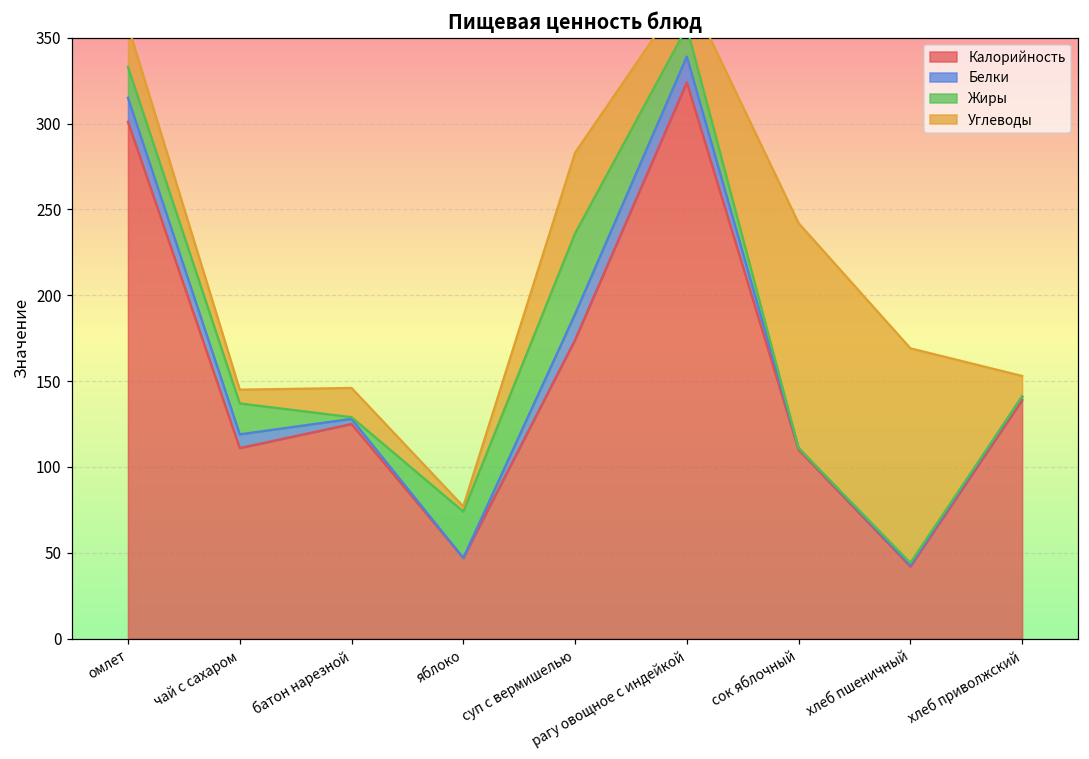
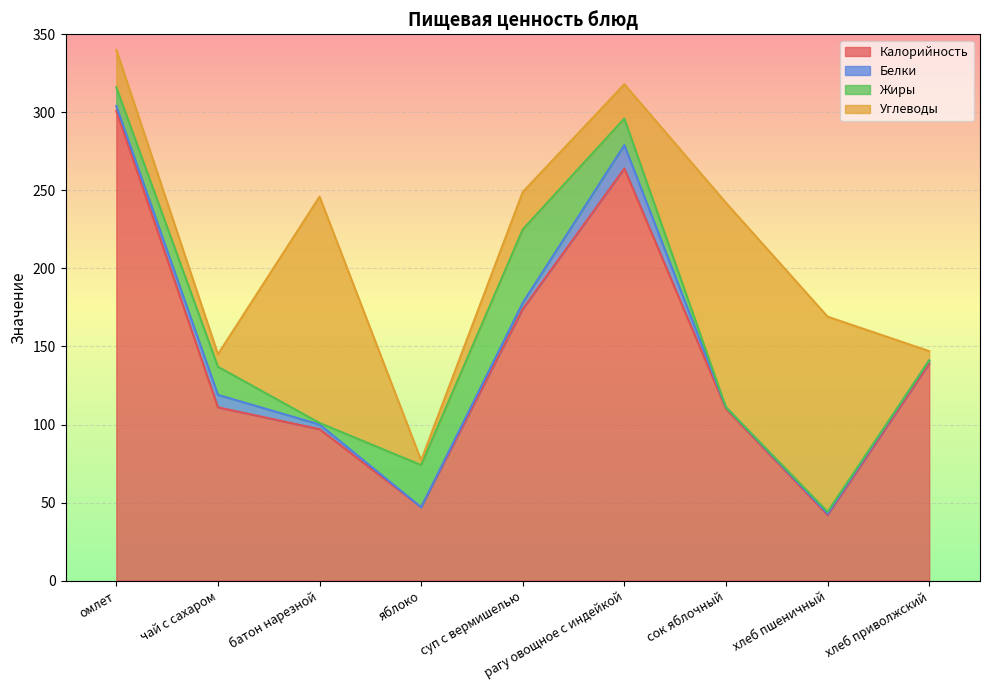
  {
    "Калорийность": {
      "омлет": 301,
      "чай с сахаром": 111,
-     "батон нарезной": 125,
+     "батон нарезной": 97,
      "суп с вермишелью": 174,
-     "рагу овощное с индейкой": 324,
+     "рагу овощное с индейкой": 264,
      "хлеб приволжский": 139
    },
    "Белки": {
-     "омлет": 14,
+     "омлет": 3,
      "чай с сахаром": 8,
-     "суп с вермишелью": 15,
+     "суп с вермишелью": 4,
      "рагу овощное с индейкой": 15
    },
    "Жиры": {
-     "омлет": 18,
+     "омлет": 12,
      "чай с сахаром": 18,
      "яблоко": 27,
      "суп с вермишелью": 47
    },
    "Углеводы": {
      "чай с сахаром": 8,
-     "батон нарезной": 17,
+     "батон нарезной": 145,
      "яблоко": 3,
-     "суп с вермишелью": 47,
+     "суп с вермишелью": 24,
      "сок яблочный": 131,
      "хлеб пшеничный": 125,
-     "хлеб приволжский": 12
+     "хлеб приволжский": 6
    }
  }
